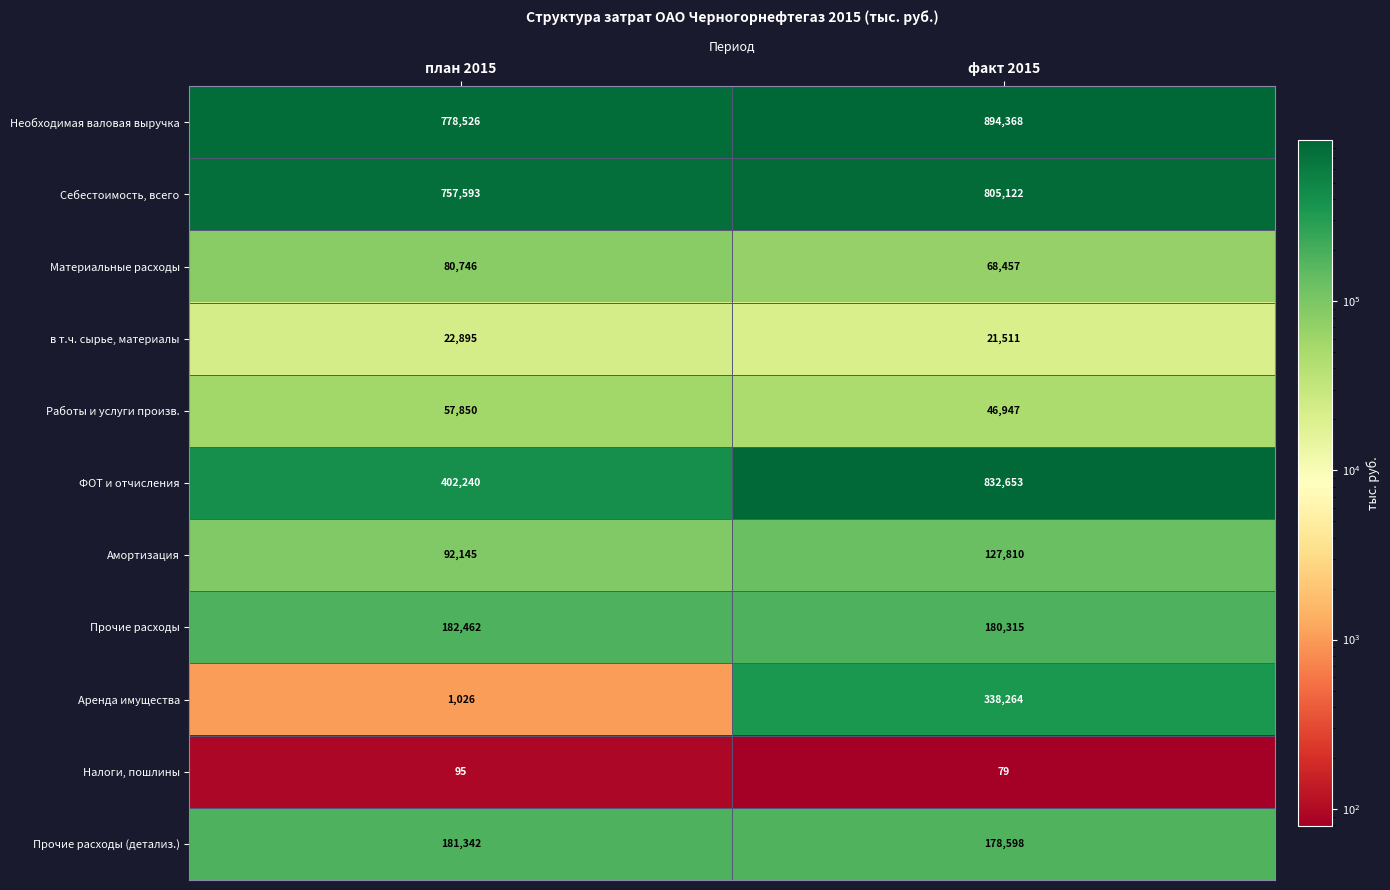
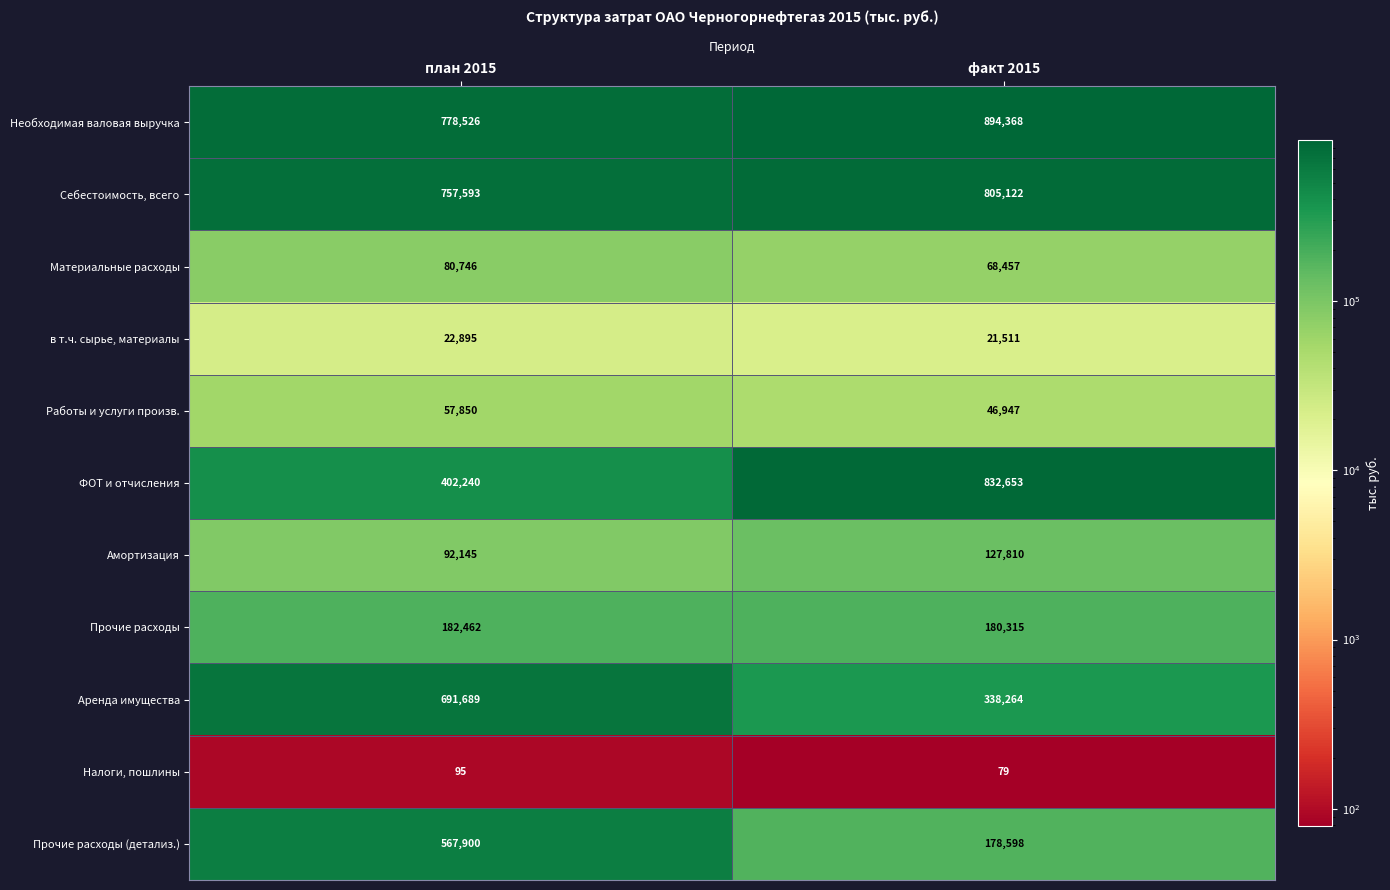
  {
    "Необходимая валовая выручка": {
      "план 2015": "778,526",
      "факт 2015": "894,368"
    },
    "Себестоимость, всего": {
      "план 2015": "757,593",
      "факт 2015": "805,122"
    },
    "Материальные расходы": {
      "план 2015": "80,746",
      "факт 2015": "68,457"
    },
    "в т.ч. сырье, материалы": {
      "план 2015": "22,895",
      "факт 2015": "21,511"
    },
    "Работы и услуги произв.": {
      "план 2015": "57,850",
      "факт 2015": "46,947"
    },
    "ФОТ и отчисления": {
      "план 2015": "402,240",
      "факт 2015": "832,653"
    },
    "Амортизация": {
      "план 2015": "92,145",
      "факт 2015": "127,810"
    },
    "Прочие расходы": {
      "план 2015": "182,462",
      "факт 2015": "180,315"
    },
    "Аренда имущества": {
-     "план 2015": "1,026",
+     "план 2015": "691,689",
      "факт 2015": "338,264"
    },
    "Налоги, пошлины": {
      "план 2015": "95",
      "факт 2015": "79"
    },
    "Прочие расходы (детализ.)": {
-     "план 2015": "181,342",
+     "план 2015": "567,900",
      "факт 2015": "178,598"
    }
  }
